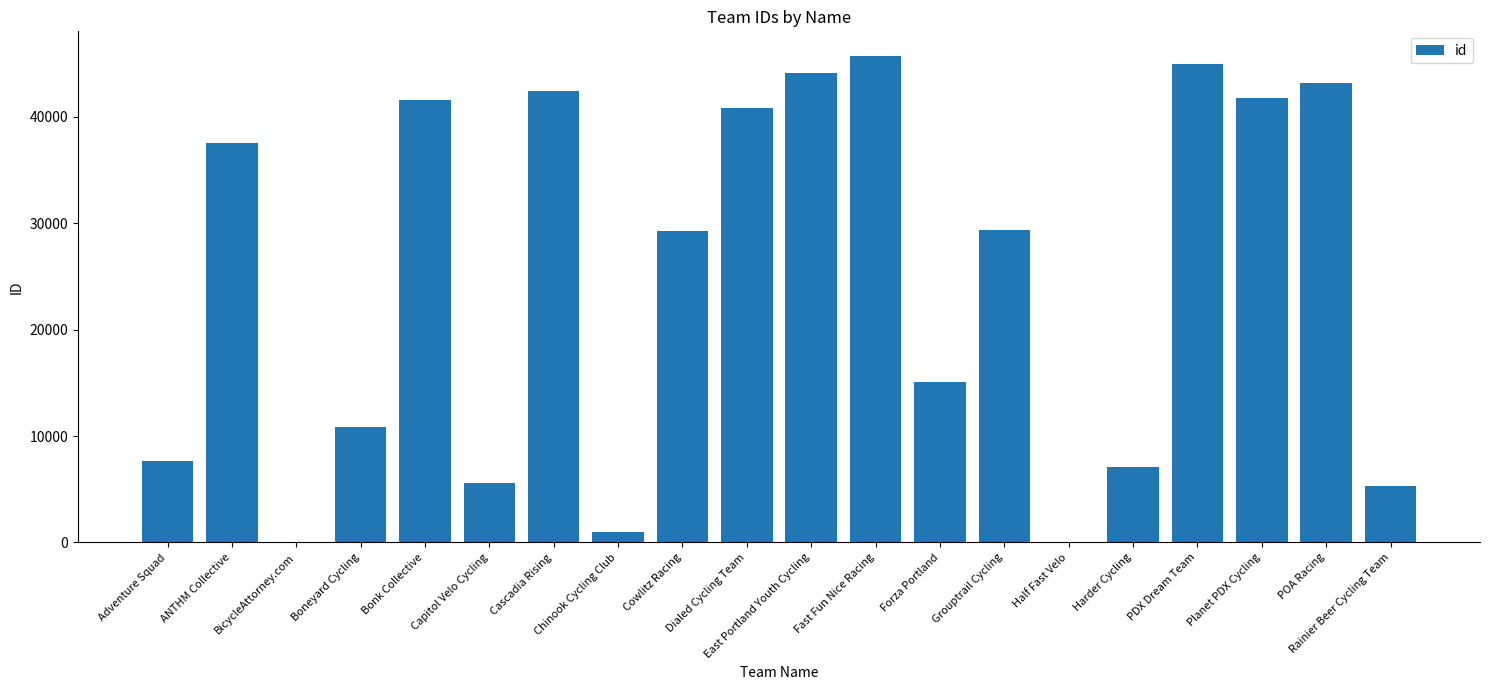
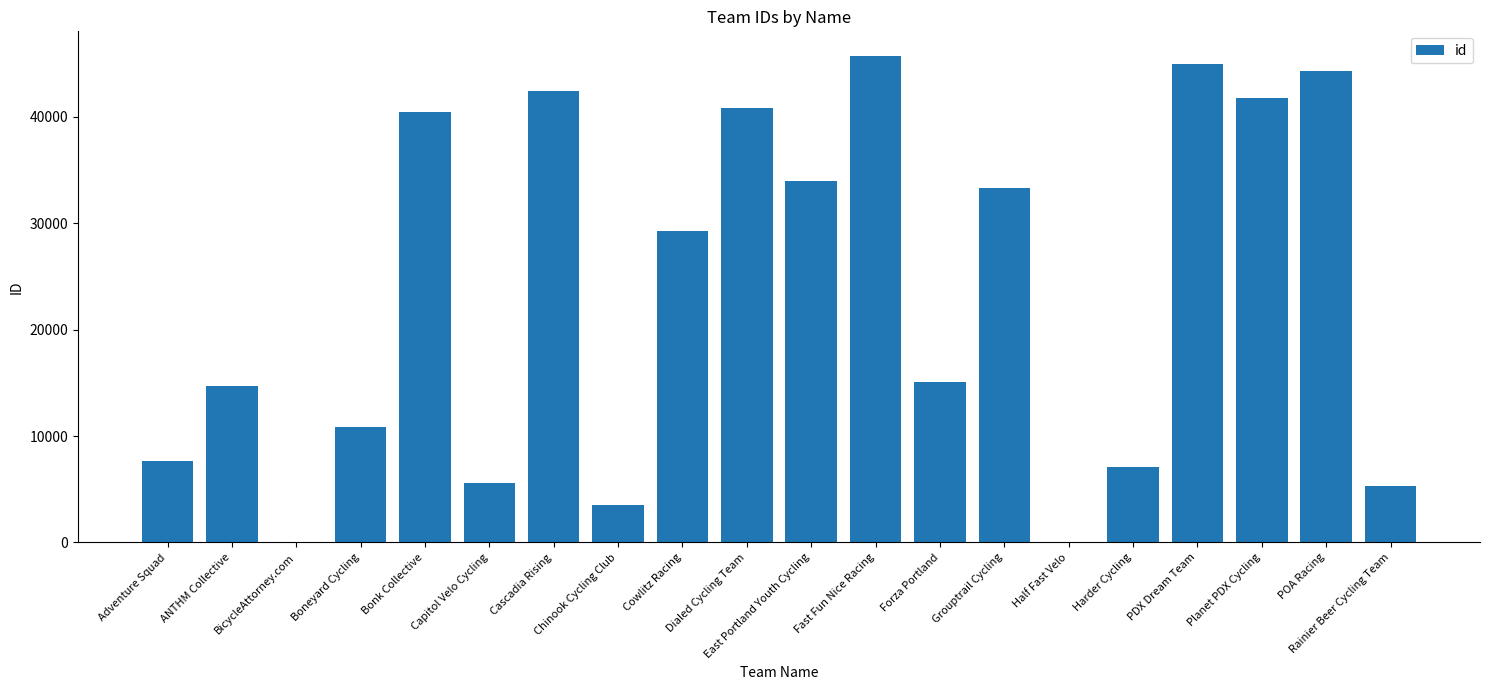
  {
    "Adventure Squad": 7600,
-   "ANTHM Collective": 37500,
+   "ANTHM Collective": 14700,
    "Boneyard Cycling": 10900,
-   "Bonk Collective": 41600,
+   "Bonk Collective": 40400,
    "Capitol Velo Cycling": 5600,
    "Cascadia Rising": 42500,
-   "Chinook Cycling Club": 1000,
+   "Chinook Cycling Club": 3500,
    "Cowlitz Racing": 29300,
    "Dialed Cycling Team": 40800,
-   "East Portland Youth Cycling": 44100,
+   "East Portland Youth Cycling": 33900,
    "Fast Fun Nice Racing": 45700,
    "Forza Portland": 15000,
-   "Grouptrail Cycling": 29300,
+   "Grouptrail Cycling": 33300,
    "Harder Cycling": 7100,
    "PDX Dream Team": 45000,
    "Planet PDX Cycling": 41800,
-   "POA Racing": 43200,
+   "POA Racing": 44300,
    "Rainier Beer Cycling Team": 5300
  }
